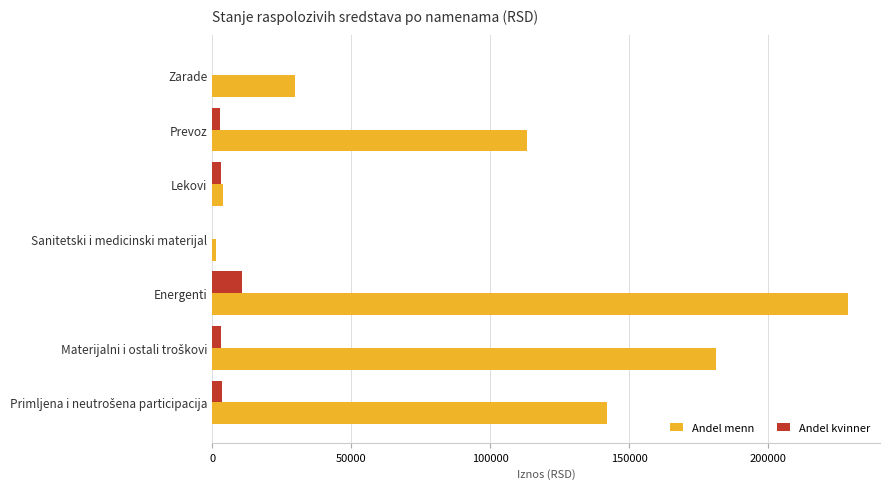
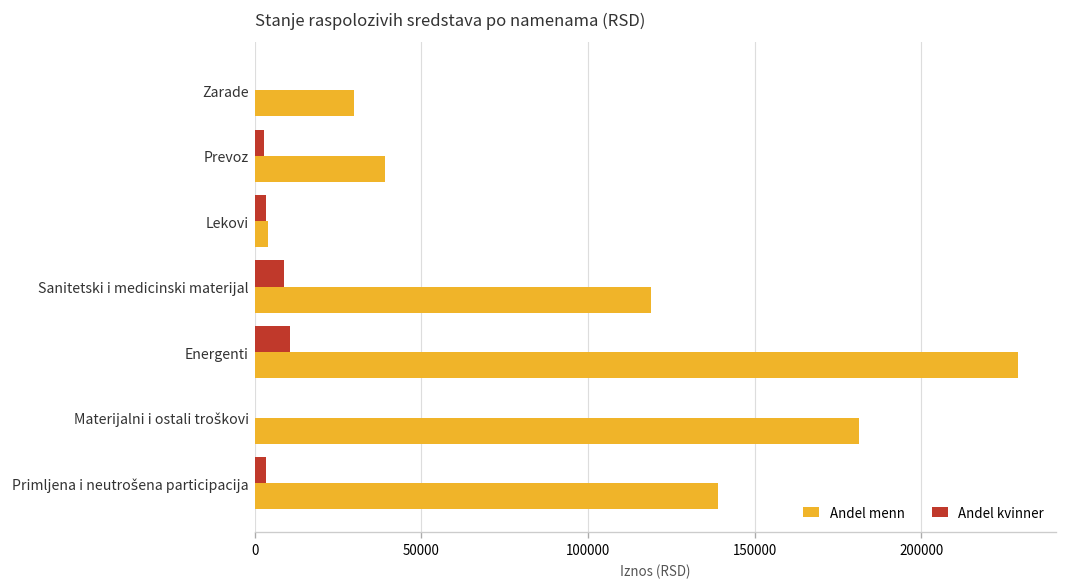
  {
    "Andel menn": {
      "Zarade": 30000,
-     "Prevoz": 113000,
+     "Prevoz": 39000,
      "Lekovi": 4000,
-     "Sanitetski i medicinski materijal": 1000,
+     "Sanitetski i medicinski materijal": 119000,
      "Energenti": 229000,
      "Materijalni i ostali troškovi": 181000,
-     "Primljena i neutrošena participacija": 142000
+     "Primljena i neutrošena participacija": 139000
    },
    "Andel kvinner": {
      "Prevoz": 3000,
      "Lekovi": 3000,
-     "Sanitetski i medicinski materijal": 0,
+     "Sanitetski i medicinski materijal": 9000,
      "Energenti": 10000,
-     "Materijalni i ostali troškovi": 3000,
+     "Materijalni i ostali troškovi": 0,
      "Primljena i neutrošena participacija": 3000
    }
  }
